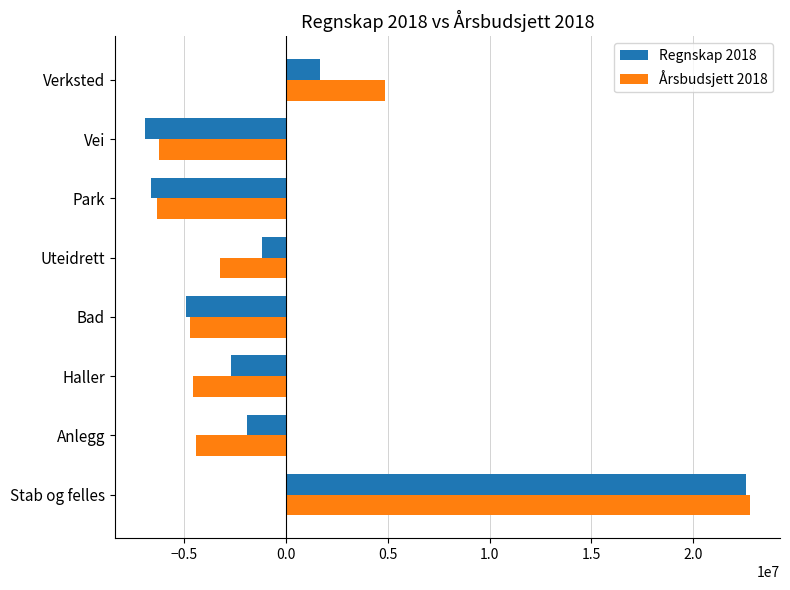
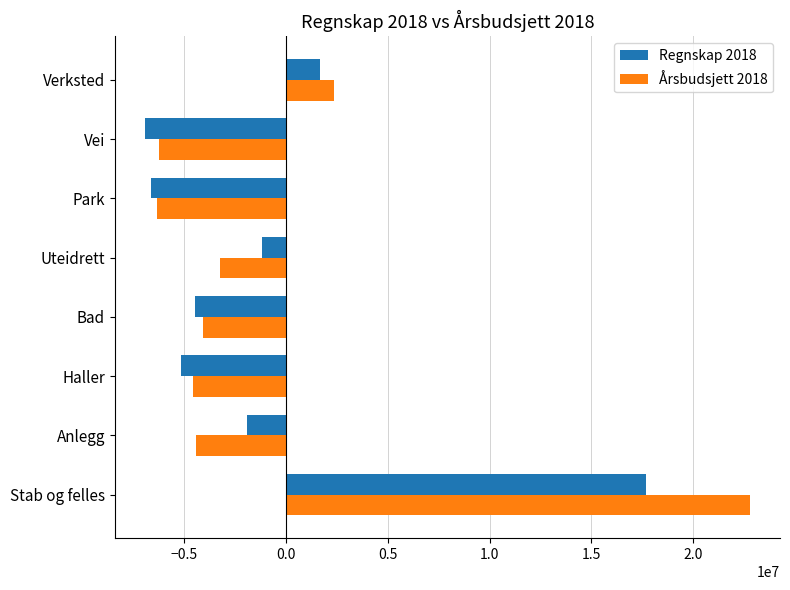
  {
    "Regnskap 2018": {
      "Verksted": 1700000,
      "Vei": -6900000,
      "Park": -6600000,
      "Uteidrett": -1200000,
-     "Bad": -4900000,
-     "Haller": -2700000,
+     "Bad": -4500000,
+     "Haller": -5200000,
      "Anlegg": -1900000,
-     "Stab og felles": 22600000
+     "Stab og felles": 17700000
    },
    "Årsbudsjett 2018": {
-     "Verksted": 4900000,
+     "Verksted": 2400000,
      "Vei": -6200000,
      "Park": -6300000,
      "Uteidrett": -3200000,
-     "Bad": -4700000,
+     "Bad": -4100000,
      "Haller": -4600000,
      "Anlegg": -4400000,
      "Stab og felles": 22800000
    }
  }
